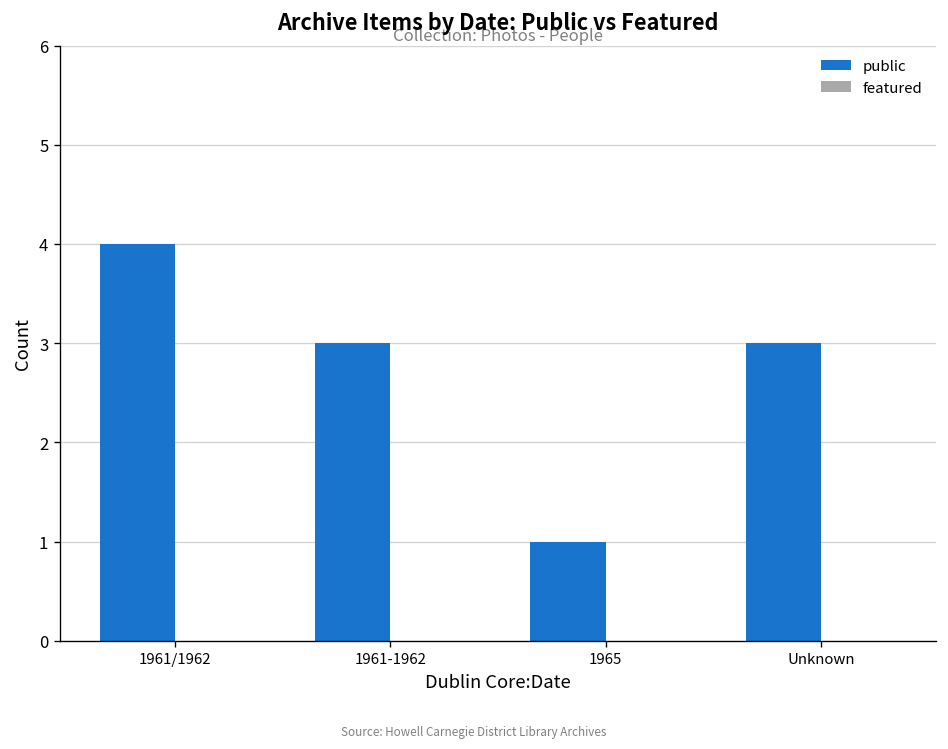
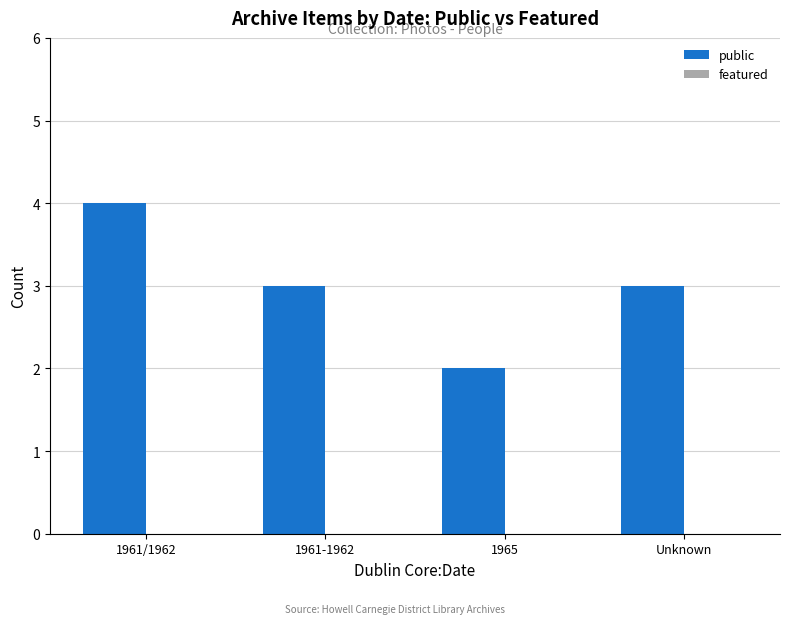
  {
    "public": {
      "1961/1962": 4,
      "1961-1962": 3,
-     "1965": 1,
+     "1965": 2,
      "Unknown": 3
    },
    "featured": {
      "1961/1962": 0,
      "1961-1962": 0,
      "1965": 0,
      "Unknown": 0
    }
  }
